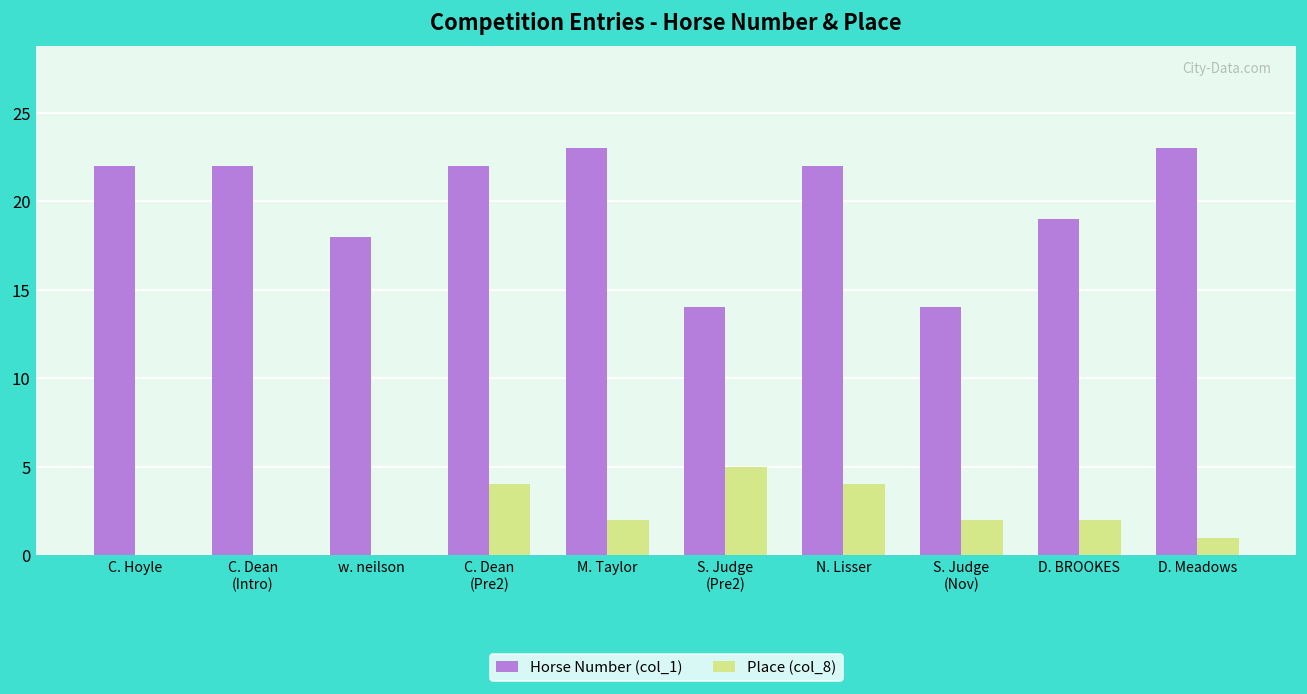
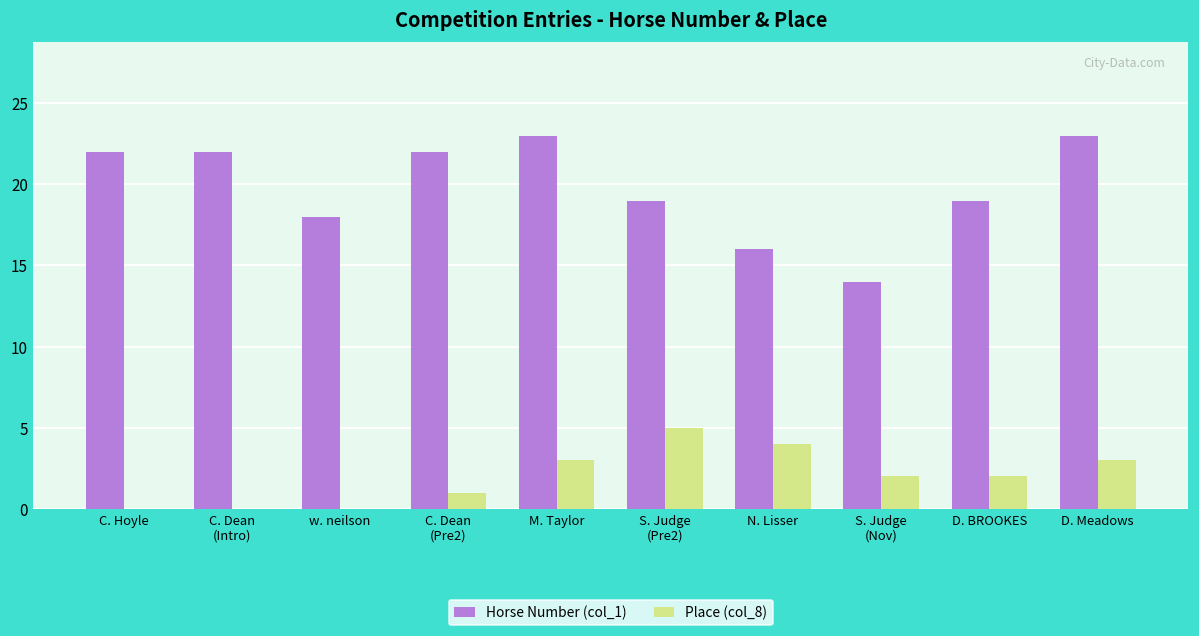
  {
    "Horse Number (col_1)": {
      "C. Hoyle": 22,
      "C. Dean (Intro)": 22,
      "w. neilson": 18,
      "C. Dean (Pre2)": 22,
      "M. Taylor": 23,
-     "S. Judge (Pre2)": 14,
-     "N. Lisser": 22,
+     "S. Judge (Pre2)": 19,
+     "N. Lisser": 16,
      "S. Judge (Nov)": 14,
      "D. BROOKES": 19,
      "D. Meadows": 23
    },
    "Place (col_8)": {
      "C. Hoyle": 0,
      "C. Dean (Intro)": 0,
      "w. neilson": 0,
-     "C. Dean (Pre2)": 4,
-     "M. Taylor": 2,
+     "C. Dean (Pre2)": 1,
+     "M. Taylor": 3,
      "S. Judge (Pre2)": 5,
      "N. Lisser": 4,
      "S. Judge (Nov)": 2,
      "D. BROOKES": 2,
-     "D. Meadows": 1
+     "D. Meadows": 3
    }
  }
